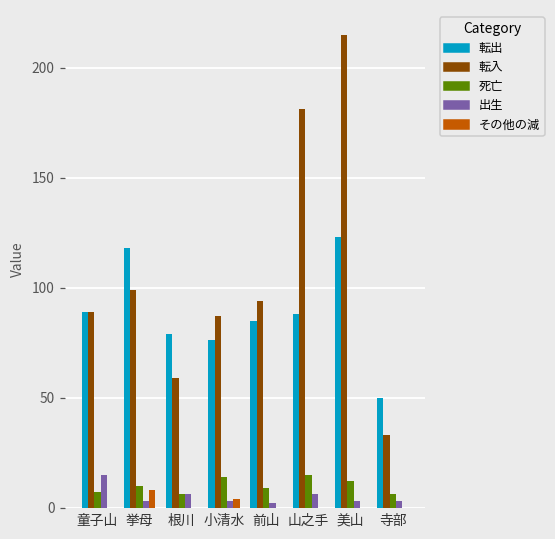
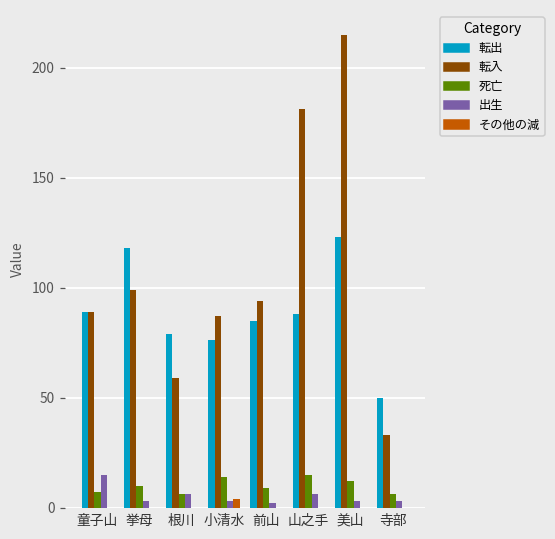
  {
    "転出": {
      "童子山": 89,
      "挙母": 118,
      "根川": 79,
      "小清水": 76,
      "前山": 85,
      "山之手": 88,
      "美山": 123,
      "寺部": 50
    },
    "転入": {
      "童子山": 89,
      "挙母": 99,
      "根川": 59,
      "小清水": 87,
      "前山": 94,
      "山之手": 181,
      "美山": 215,
      "寺部": 33
    },
    "死亡": {
      "童子山": 7,
      "挙母": 10,
      "根川": 6,
      "小清水": 14,
      "前山": 9,
      "山之手": 15,
      "美山": 12,
      "寺部": 6
    },
    "出生": {
      "童子山": 15,
      "挙母": 3,
      "根川": 6,
      "小清水": 3,
      "前山": 2,
      "山之手": 6,
      "美山": 3,
      "寺部": 3
    },
    "その他の減": {
      "童子山": 0,
-     "挙母": 8,
+     "挙母": 0,
      "根川": 0,
      "小清水": 4,
      "前山": 0,
      "山之手": 0,
      "美山": 0,
      "寺部": 0
    }
  }
